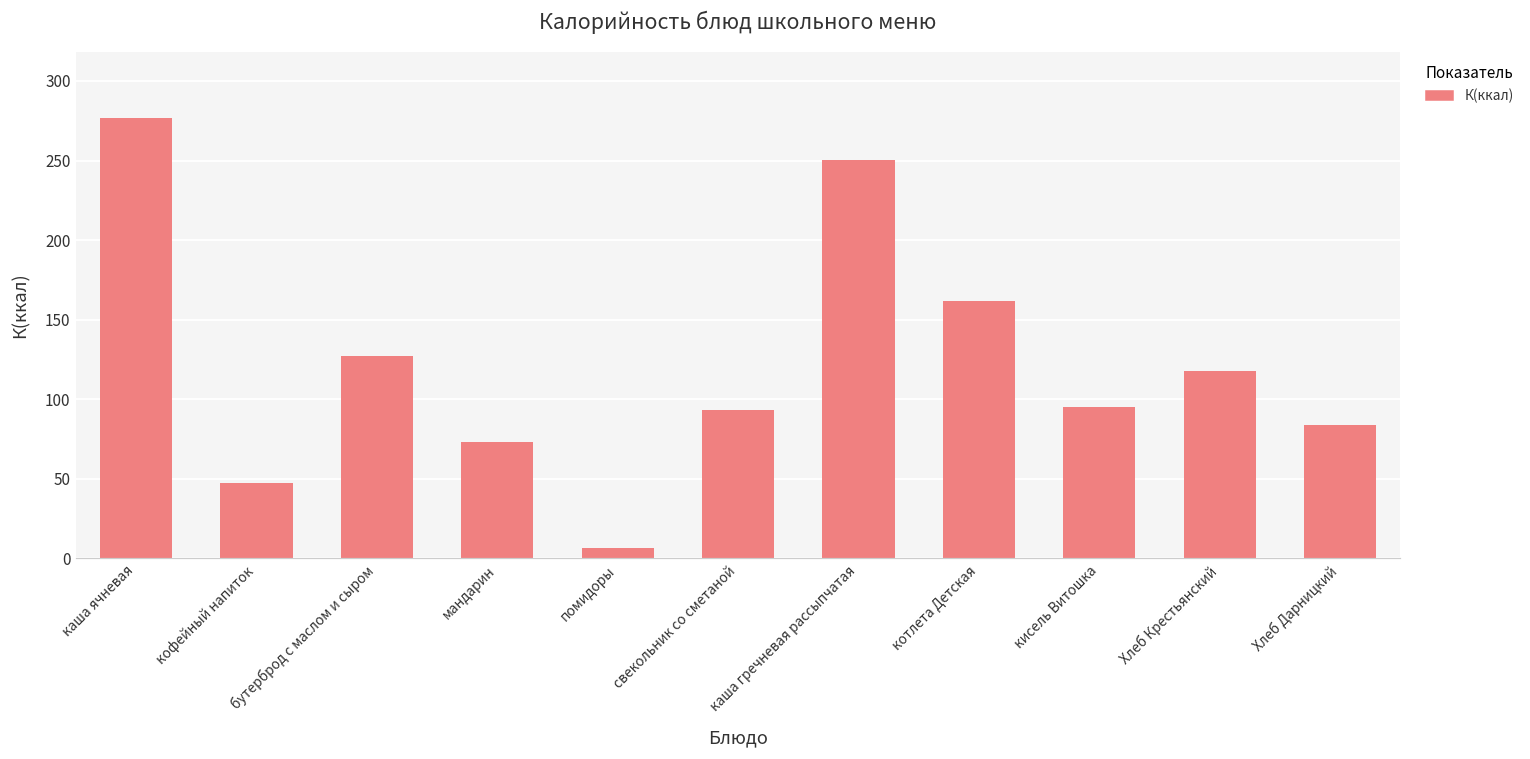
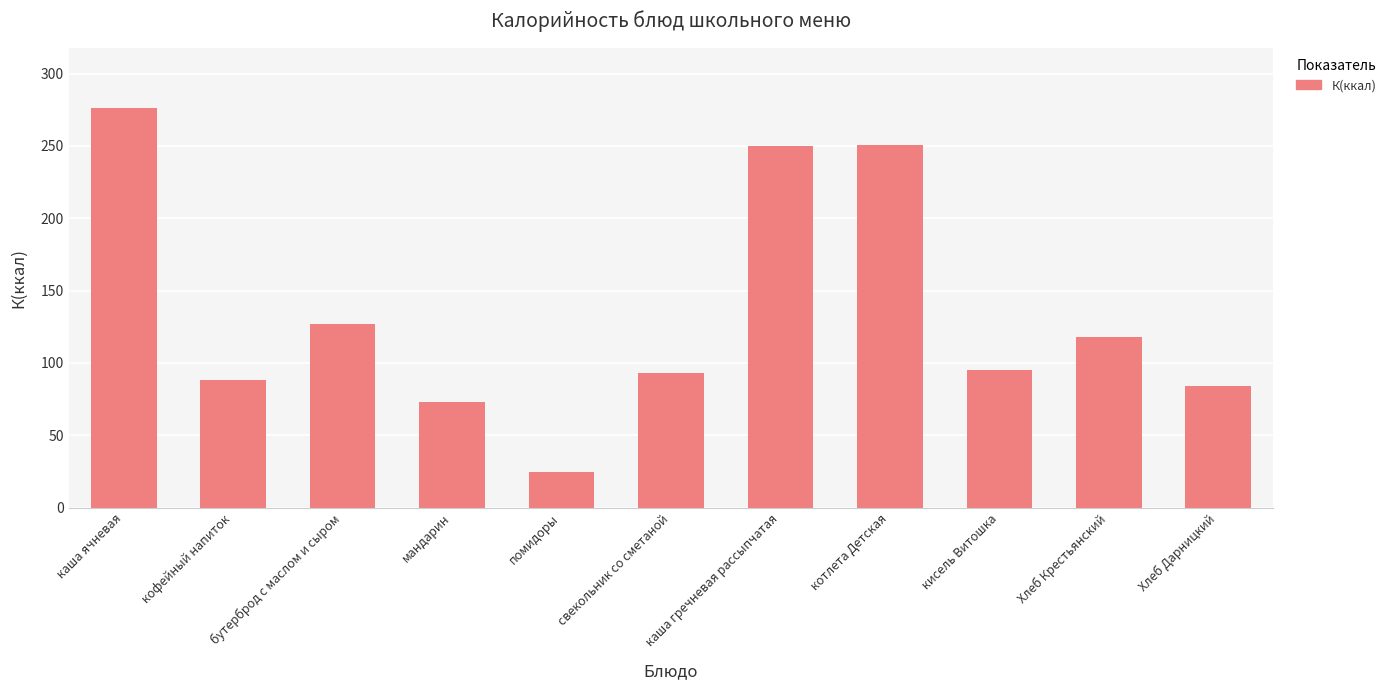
  {
    "каша ячневая": 277,
-   "кофейный напиток": 48,
+   "кофейный напиток": 88,
    "бутерброд с маслом и сыром": 127,
    "мандарин": 73,
-   "помидоры": 7,
+   "помидоры": 24,
    "свекольник со сметаной": 93,
    "каша гречневая рассыпчатая": 250,
-   "котлета Детская": 162,
+   "котлета Детская": 251,
    "кисель Витошка": 95,
    "Хлеб Крестьянский": 118,
    "Хлеб Дарницкий": 84
  }
